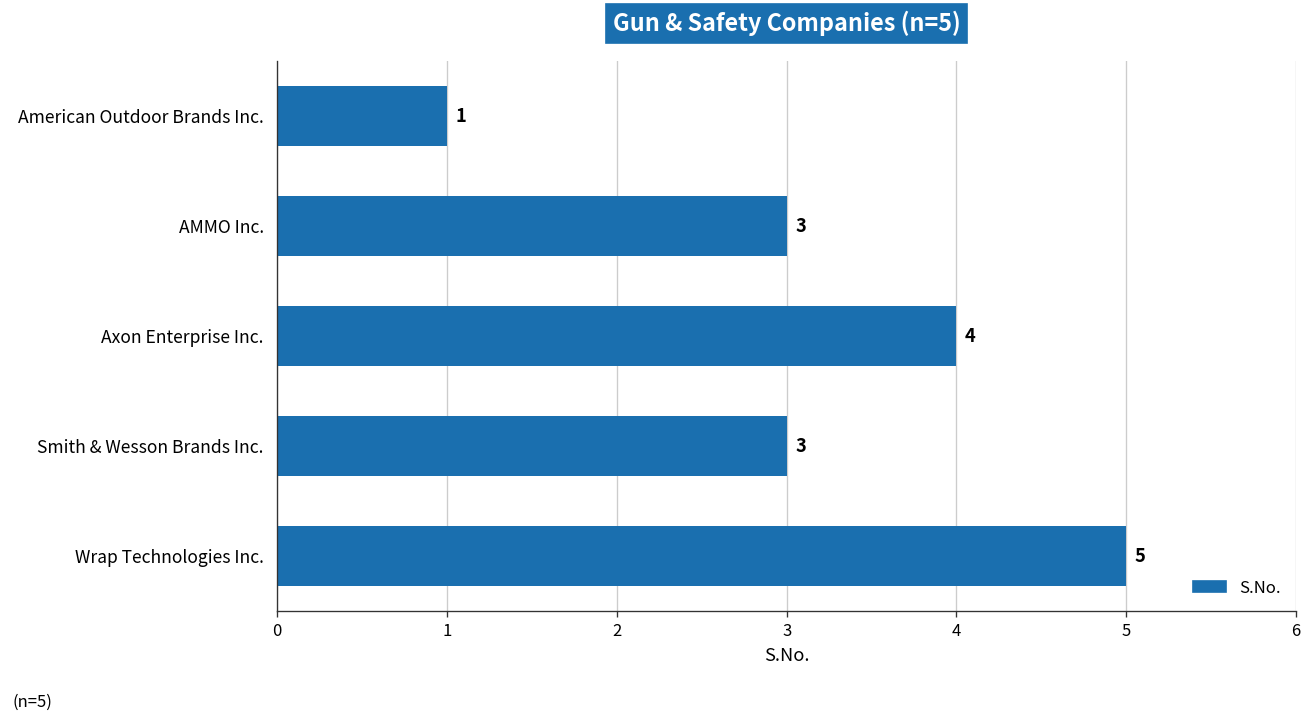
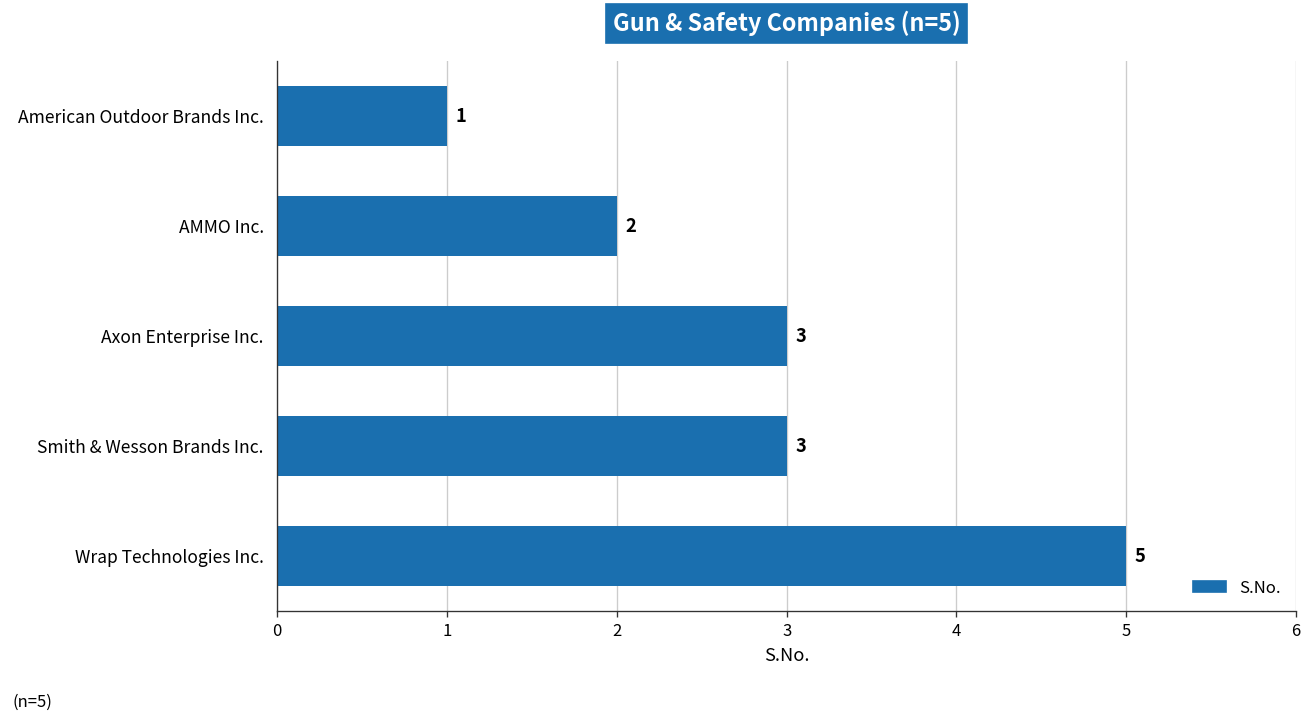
  {
    "American Outdoor Brands Inc.": 1,
-   "AMMO Inc.": 3,
-   "Axon Enterprise Inc.": 4,
+   "AMMO Inc.": 2,
+   "Axon Enterprise Inc.": 3,
    "Smith & Wesson Brands Inc.": 3,
    "Wrap Technologies Inc.": 5
  }
